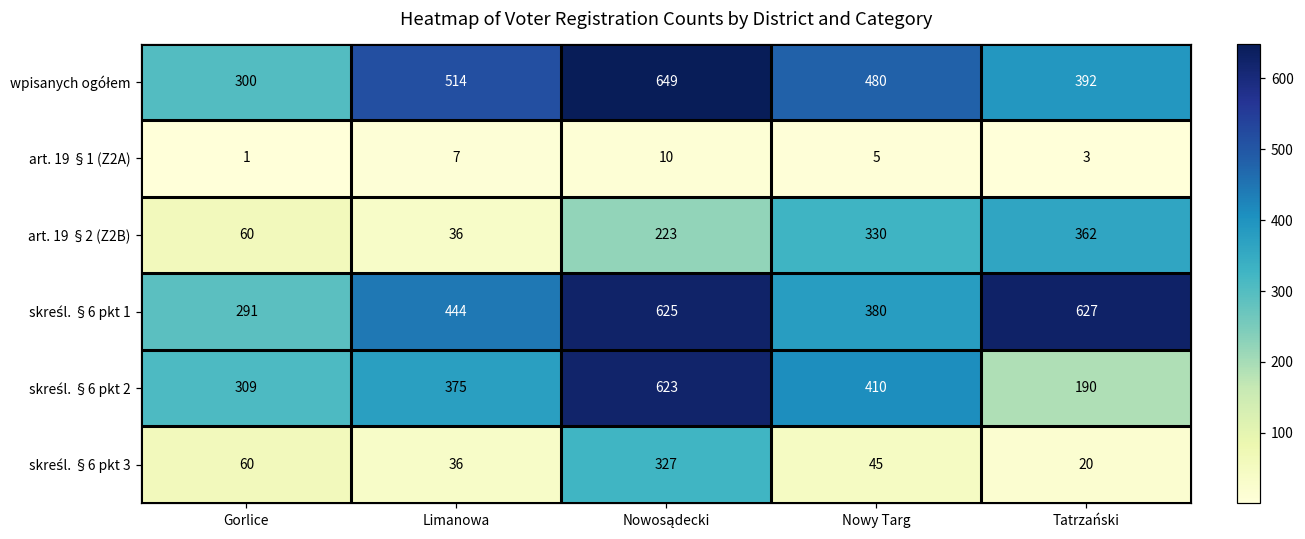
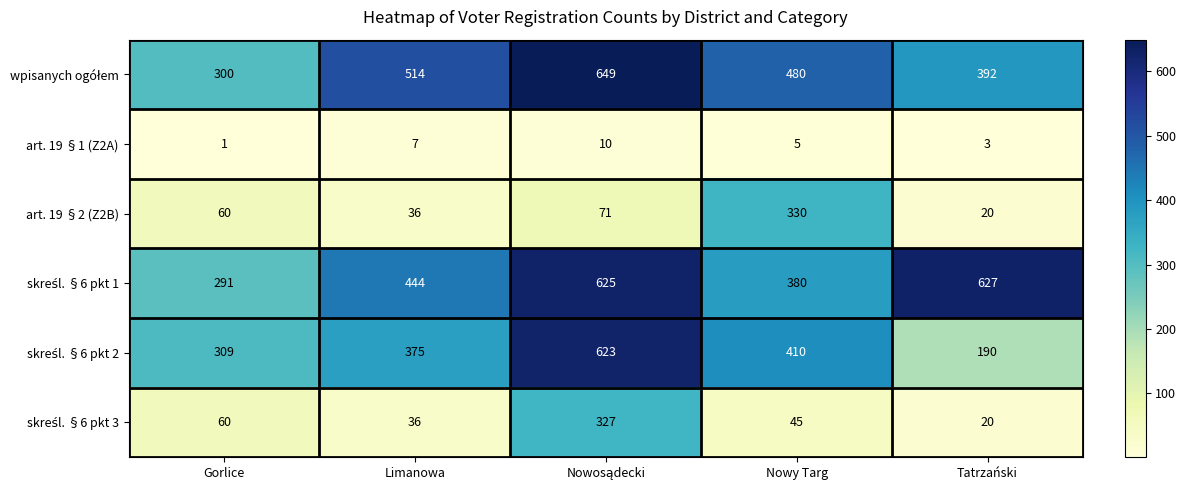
  {
    "wpisanych ogółem": {
      "Gorlice": 300,
      "Limanowa": 514,
      "Nowosądecki": 649,
      "Nowy Targ": 480,
      "Tatrzański": 392
    },
    "art. 19 §1 (Z2A)": {
      "Gorlice": 1,
      "Limanowa": 7,
      "Nowosądecki": 10,
      "Nowy Targ": 5,
      "Tatrzański": 3
    },
    "art. 19 §2 (Z2B)": {
      "Gorlice": 60,
      "Limanowa": 36,
-     "Nowosądecki": 223,
+     "Nowosądecki": 71,
      "Nowy Targ": 330,
-     "Tatrzański": 362
+     "Tatrzański": 20
    },
    "skreśl. §6 pkt 1": {
      "Gorlice": 291,
      "Limanowa": 444,
      "Nowosądecki": 625,
      "Nowy Targ": 380,
      "Tatrzański": 627
    },
    "skreśl. §6 pkt 2": {
      "Gorlice": 309,
      "Limanowa": 375,
      "Nowosądecki": 623,
      "Nowy Targ": 410,
      "Tatrzański": 190
    },
    "skreśl. §6 pkt 3": {
      "Gorlice": 60,
      "Limanowa": 36,
      "Nowosądecki": 327,
      "Nowy Targ": 45,
      "Tatrzański": 20
    }
  }
